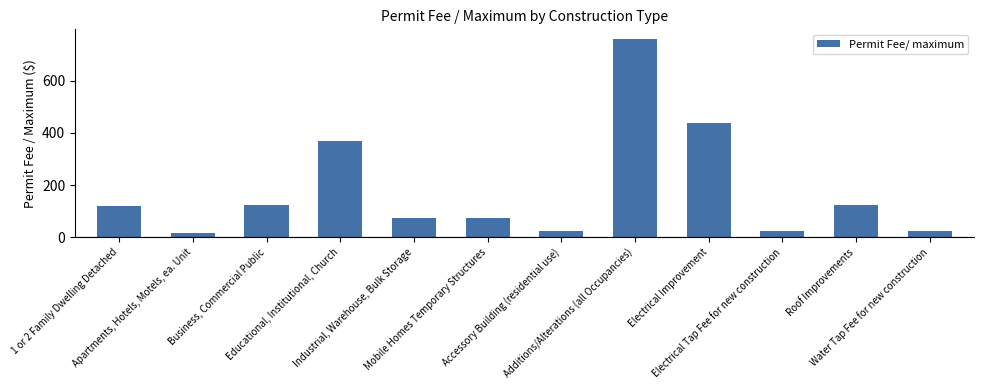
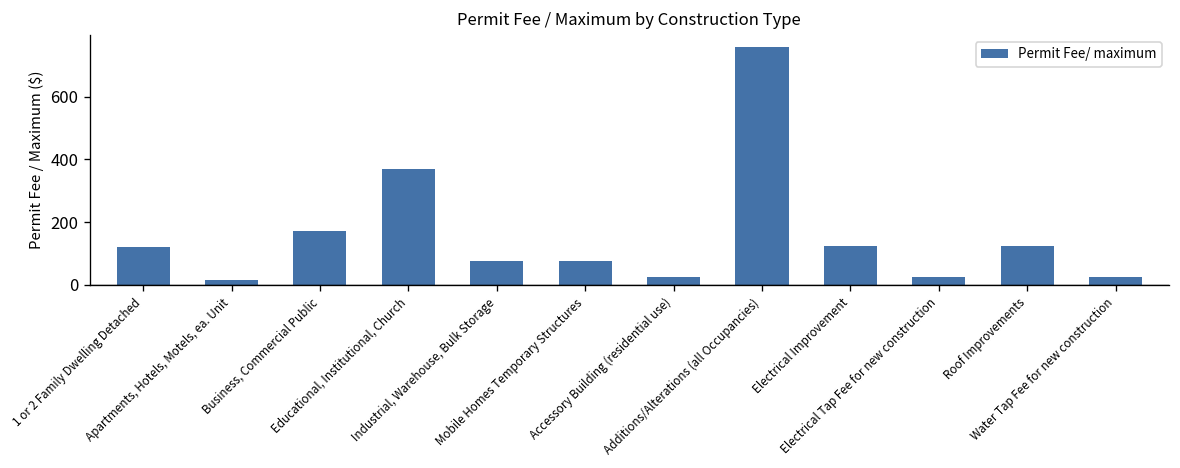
  {
    "1 or 2 Family Dwelling Detached": 120,
    "Apartments, Hotels, Motels, ea. Unit": 20,
-   "Business, Commercial Public": 130,
+   "Business, Commercial Public": 170,
    "Educational, Institutional, Church": 370,
    "Industrial, Warehouse, Bulk Storage": 80,
    "Mobile Homes Temporary Structures": 80,
    "Accessory Building (residential use)": 30,
    "Additions/Alterations (all Occupancies)": 760,
-   "Electrical Improvement": 440,
+   "Electrical Improvement": 130,
    "Electrical Tap Fee for new construction": 30,
    "Roof Improvements": 130,
    "Water Tap Fee for new construction": 30
  }
